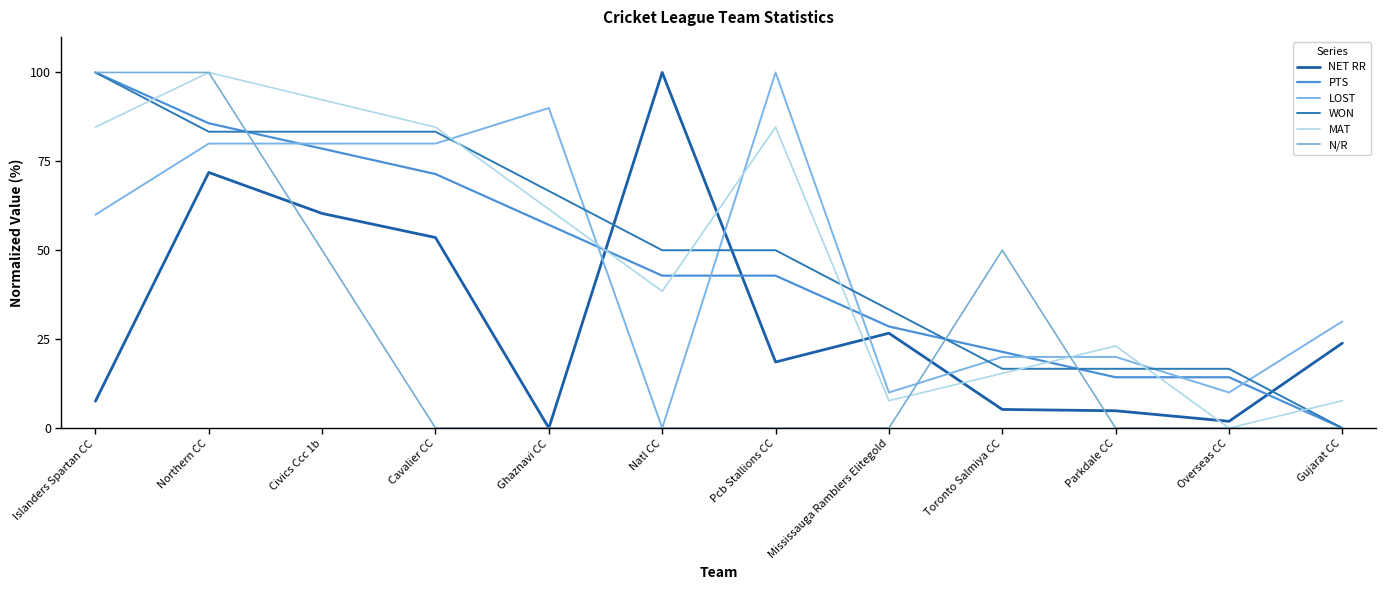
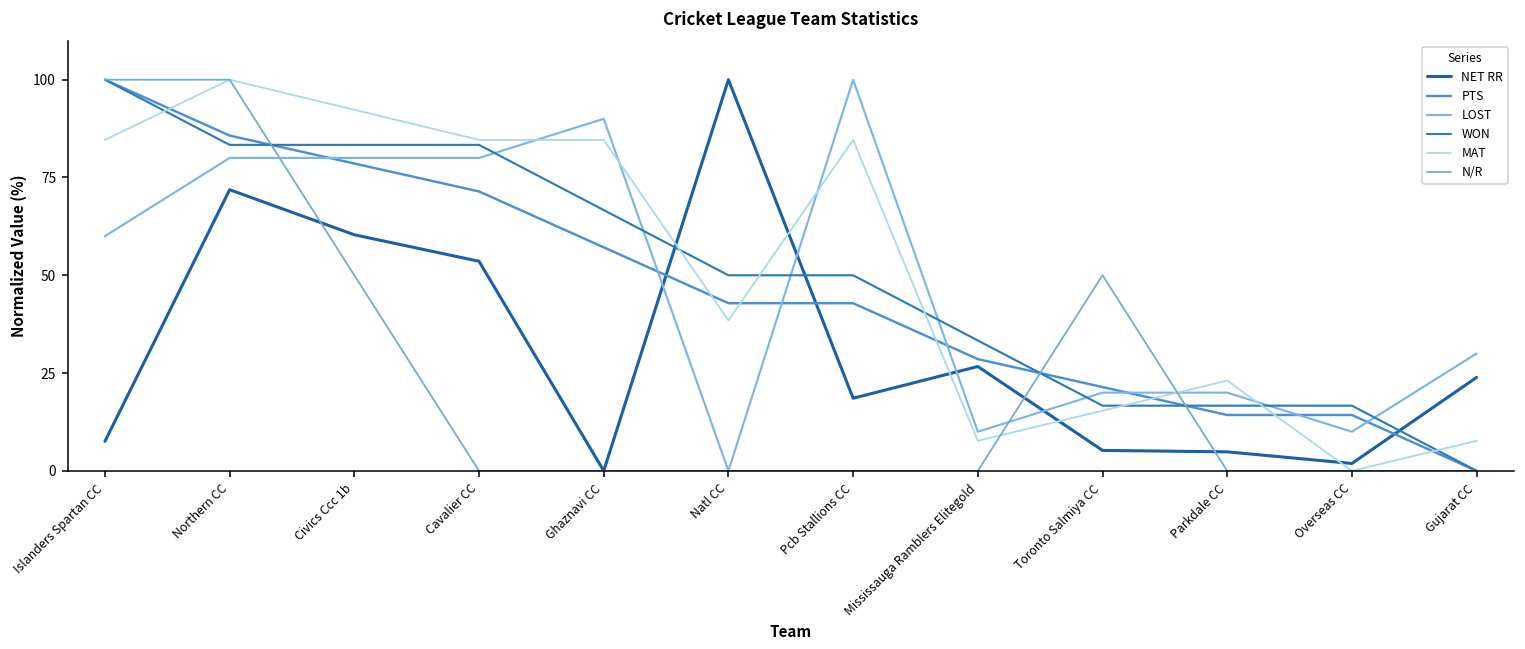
  {
    "MAT": {
      "Islanders Spartan CC": 85,
      "Civics Ccc 1b": 92,
      "Cavalier CC": 85,
-     "Ghaznavi CC": 62,
+     "Ghaznavi CC": 85,
      "Natl CC": 38,
      "Pcb Stallions CC": 85,
      "Mississauga Ramblers Elitegold": 8,
      "Toronto Salmiya CC": 15,
      "Parkdale CC": 23,
      "Gujarat CC": 8
    }
  }
